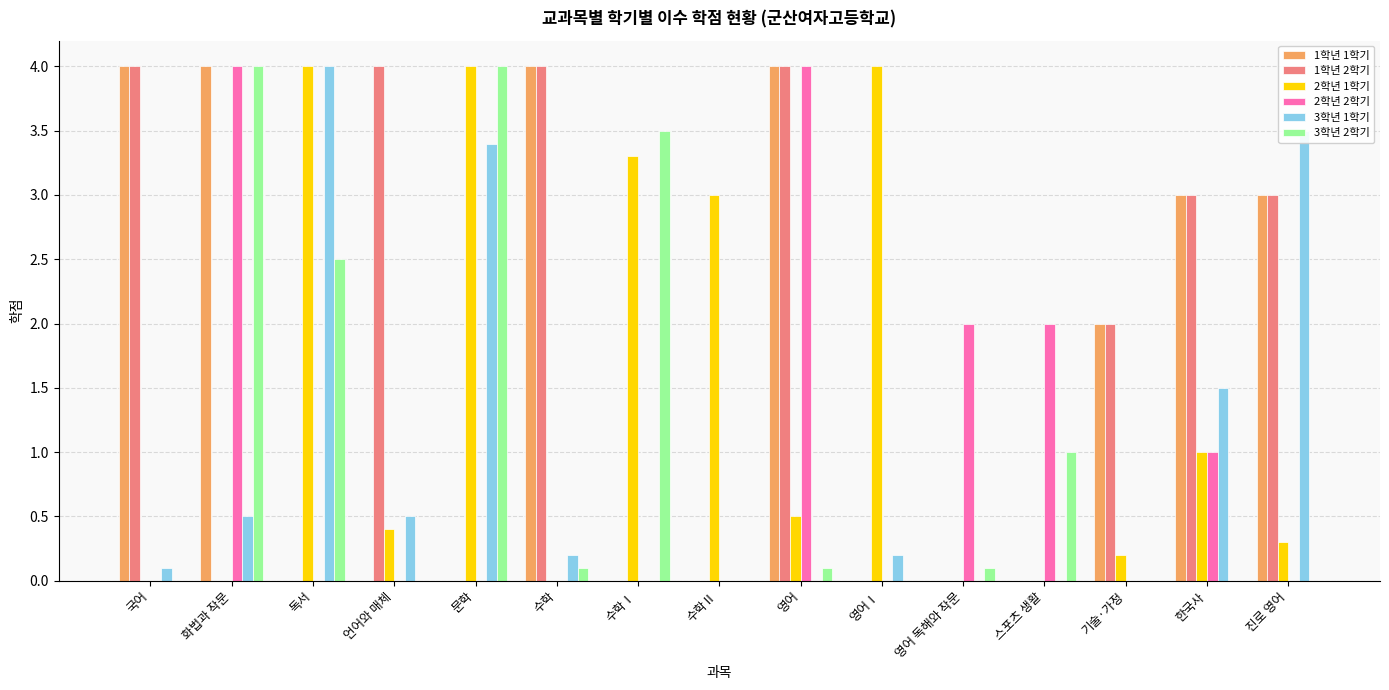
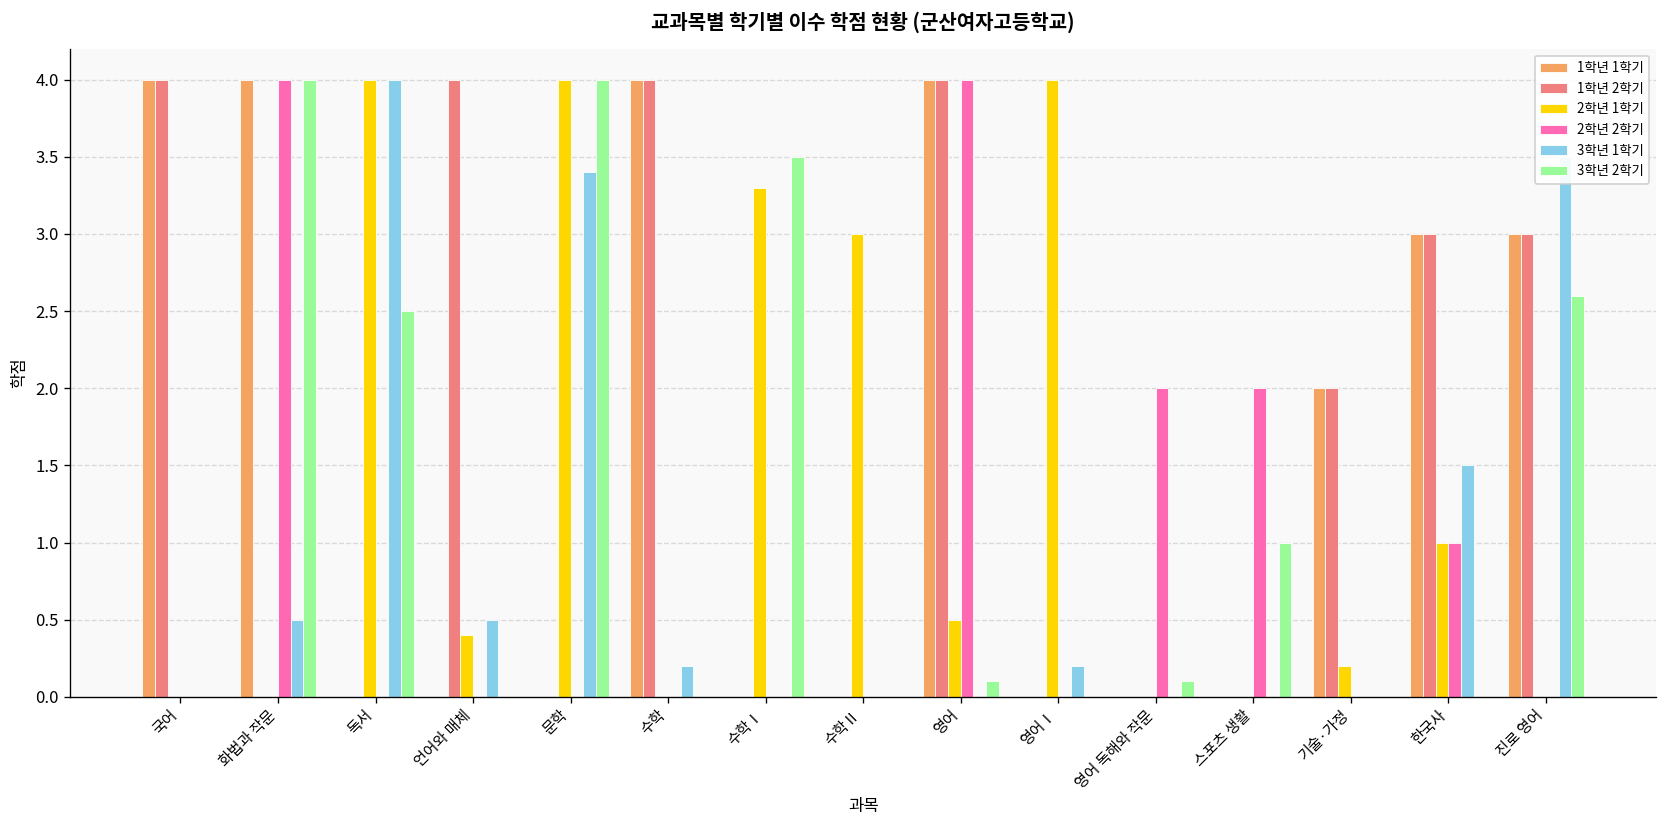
  {
    "2학년 1학기": {
      "국어": 0.0,
      "화법과 작문": 0.0,
      "독서": 4.0,
      "언어와 매체": 0.4,
      "문학": 4.0,
      "수학": 0.0,
      "수학Ⅰ": 3.3,
      "수학Ⅱ": 3.0,
      "영어": 0.5,
      "영어Ⅰ": 4.0,
      "영어 독해와 작문": 0.0,
      "스포츠 생활": 0.0,
      "기술·가정": 0.2,
      "한국사": 1.0,
-     "진로 영어": 0.3
+     "진로 영어": 0.0
    },
    "3학년 1학기": {
-     "국어": 0.1,
+     "국어": 0.0,
      "화법과 작문": 0.5,
      "독서": 4.0,
      "언어와 매체": 0.5,
      "문학": 3.4,
      "수학": 0.2,
      "수학Ⅰ": 0.0,
      "수학Ⅱ": 0.0,
      "영어": 0.0,
      "영어Ⅰ": 0.2,
      "영어 독해와 작문": 0.0,
      "스포츠 생활": 0.0,
      "기술·가정": 0.0,
      "한국사": 1.5
    },
    "3학년 2학기": {
      "국어": 0.0,
      "화법과 작문": 4.0,
      "독서": 2.5,
      "언어와 매체": 0.0,
      "문학": 4.0,
-     "수학": 0.1,
+     "수학": 0.0,
      "수학Ⅰ": 3.5,
      "수학Ⅱ": 0.0,
      "영어": 0.1,
      "영어Ⅰ": 0.0,
      "영어 독해와 작문": 0.1,
      "스포츠 생활": 1.0,
      "기술·가정": 0.0,
      "한국사": 0.0,
-     "진로 영어": 0.0
+     "진로 영어": 2.6
    }
  }
